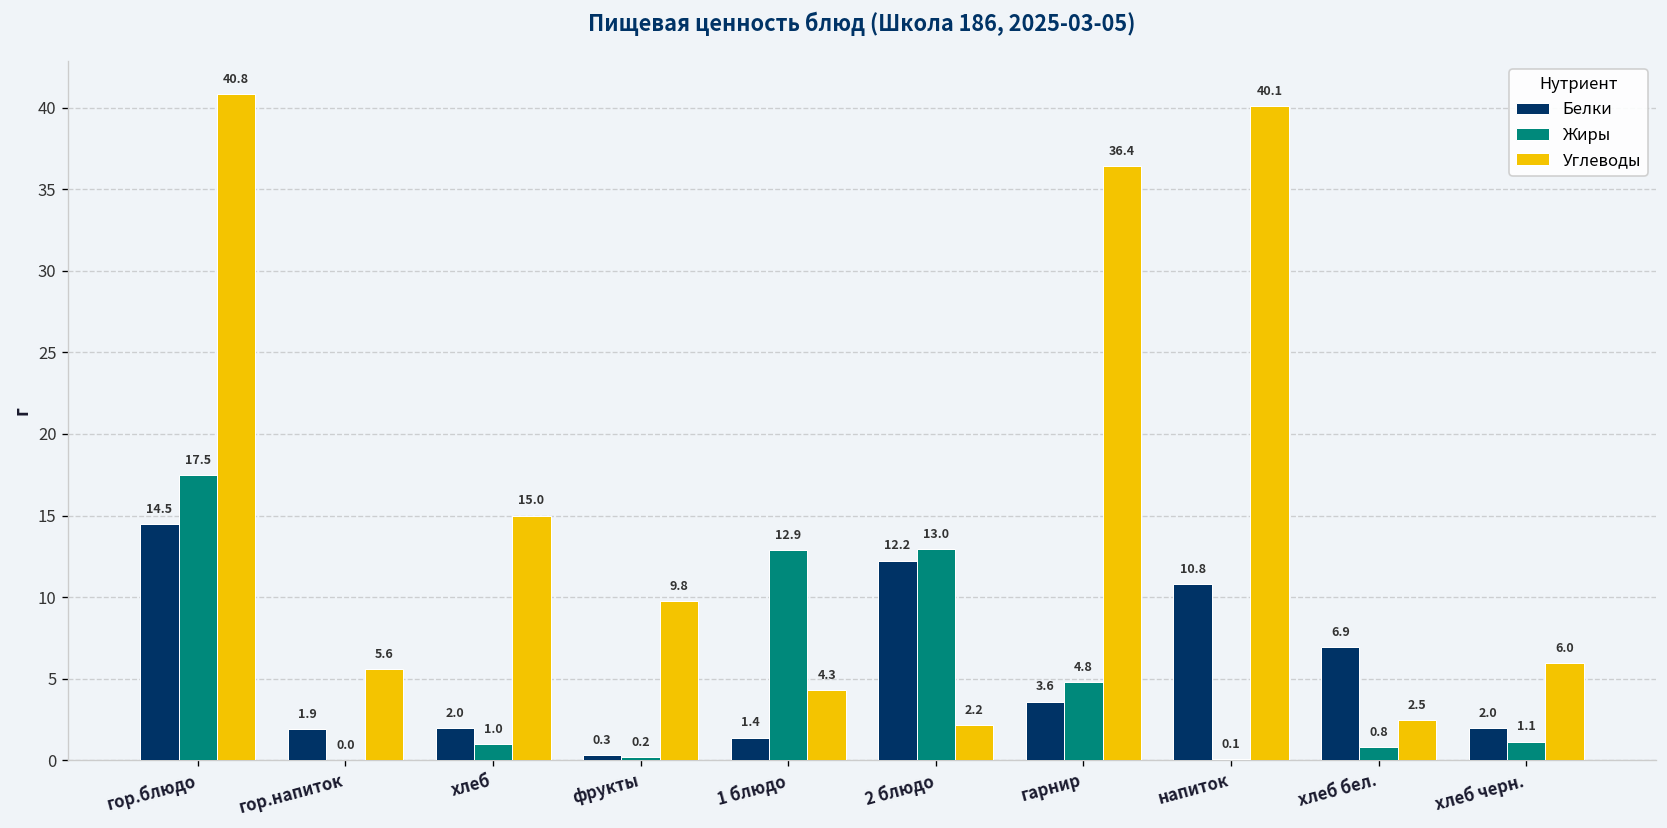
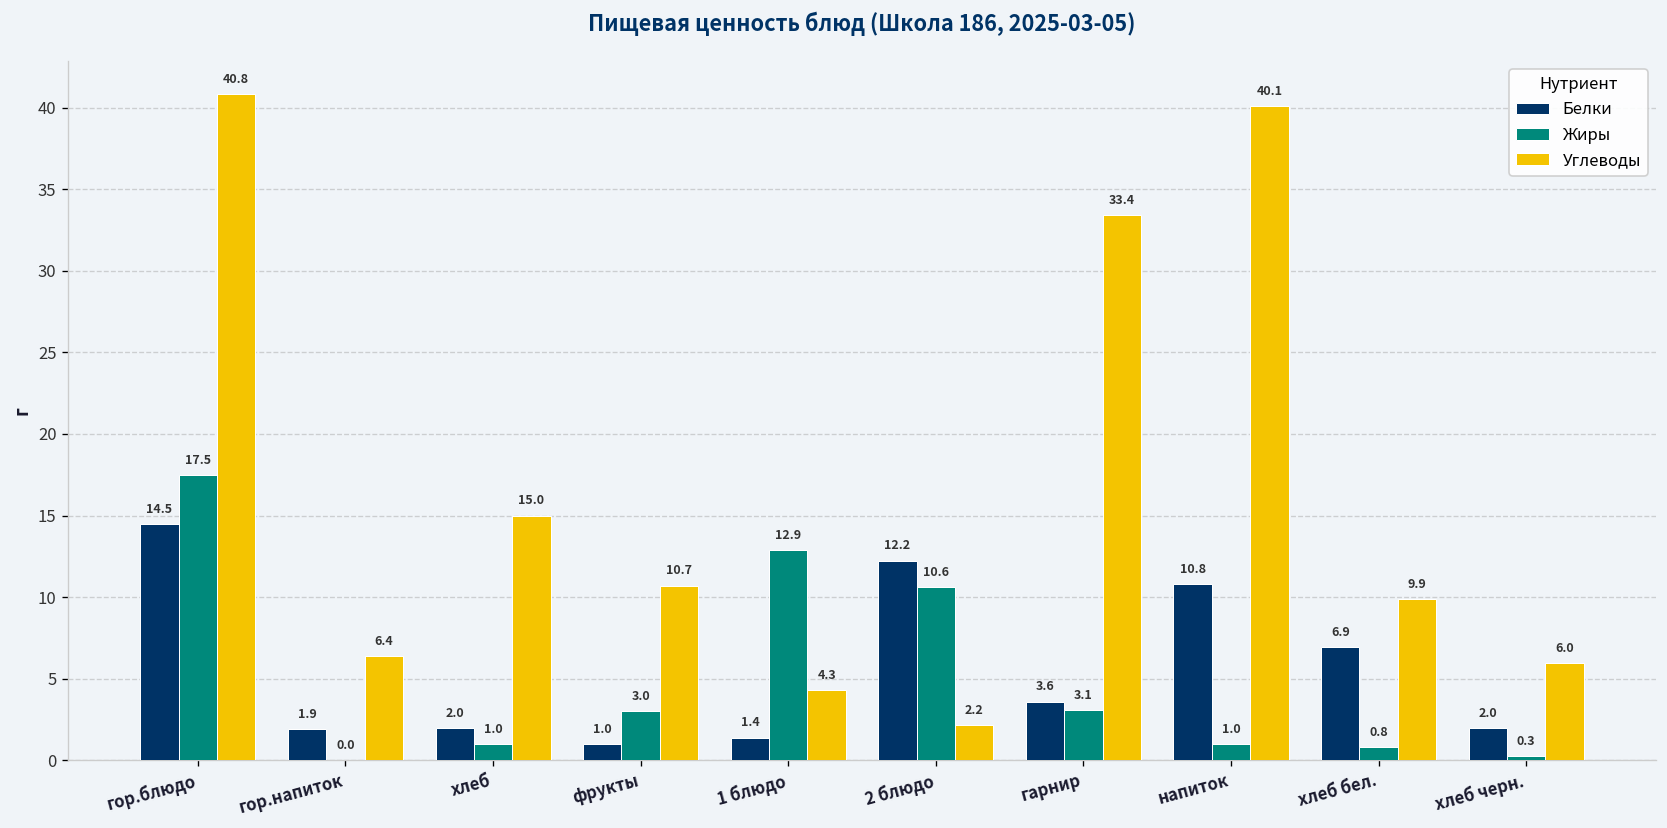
  {
    "Белки": {
      "гор.блюдо": 14.5,
      "гор.напиток": 1.9,
      "хлеб": 2.0,
-     "фрукты": 0.3,
+     "фрукты": 1.0,
      "1 блюдо": 1.4,
      "2 блюдо": 12.2,
      "гарнир": 3.6,
      "напиток": 10.8,
      "хлеб бел.": 6.9,
      "хлеб черн.": 2.0
    },
    "Жиры": {
      "гор.блюдо": 17.5,
      "гор.напиток": 0.0,
      "хлеб": 1.0,
-     "фрукты": 0.2,
+     "фрукты": 3.0,
      "1 блюдо": 12.9,
-     "2 блюдо": 13.0,
-     "гарнир": 4.8,
-     "напиток": 0.1,
+     "2 блюдо": 10.6,
+     "гарнир": 3.1,
+     "напиток": 1.0,
      "хлеб бел.": 0.8,
-     "хлеб черн.": 1.1
+     "хлеб черн.": 0.3
    },
    "Углеводы": {
      "гор.блюдо": 40.8,
-     "гор.напиток": 5.6,
+     "гор.напиток": 6.4,
      "хлеб": 15.0,
-     "фрукты": 9.8,
+     "фрукты": 10.7,
      "1 блюдо": 4.3,
      "2 блюдо": 2.2,
-     "гарнир": 36.4,
+     "гарнир": 33.4,
      "напиток": 40.1,
-     "хлеб бел.": 2.5,
+     "хлеб бел.": 9.9,
      "хлеб черн.": 6.0
    }
  }
